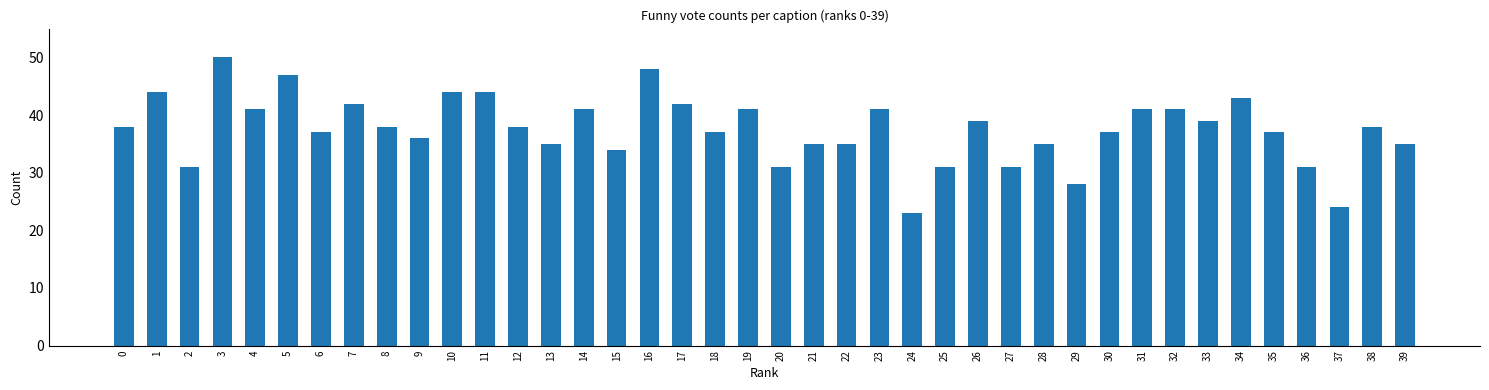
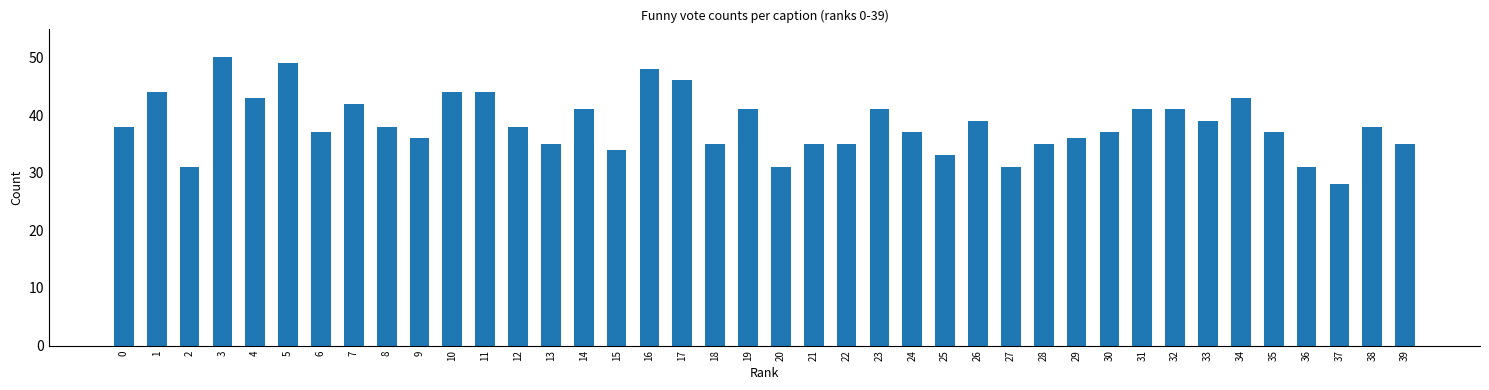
  {
    "0": 38,
    "1": 44,
    "2": 31,
    "3": 50,
-   "4": 41,
-   "5": 47,
+   "4": 43,
+   "5": 49,
    "6": 37,
    "7": 42,
    "8": 38,
    "9": 36,
    "10": 44,
    "11": 44,
    "12": 38,
    "13": 35,
    "14": 41,
    "15": 34,
    "16": 48,
-   "17": 42,
-   "18": 37,
+   "17": 46,
+   "18": 35,
    "19": 41,
    "20": 31,
    "21": 35,
    "22": 35,
    "23": 41,
-   "24": 23,
-   "25": 31,
+   "24": 37,
+   "25": 33,
    "26": 39,
    "27": 31,
    "28": 35,
-   "29": 28,
+   "29": 36,
    "30": 37,
    "31": 41,
    "32": 41,
    "33": 39,
    "34": 43,
    "35": 37,
    "36": 31,
-   "37": 24,
+   "37": 28,
    "38": 38,
    "39": 35
  }
